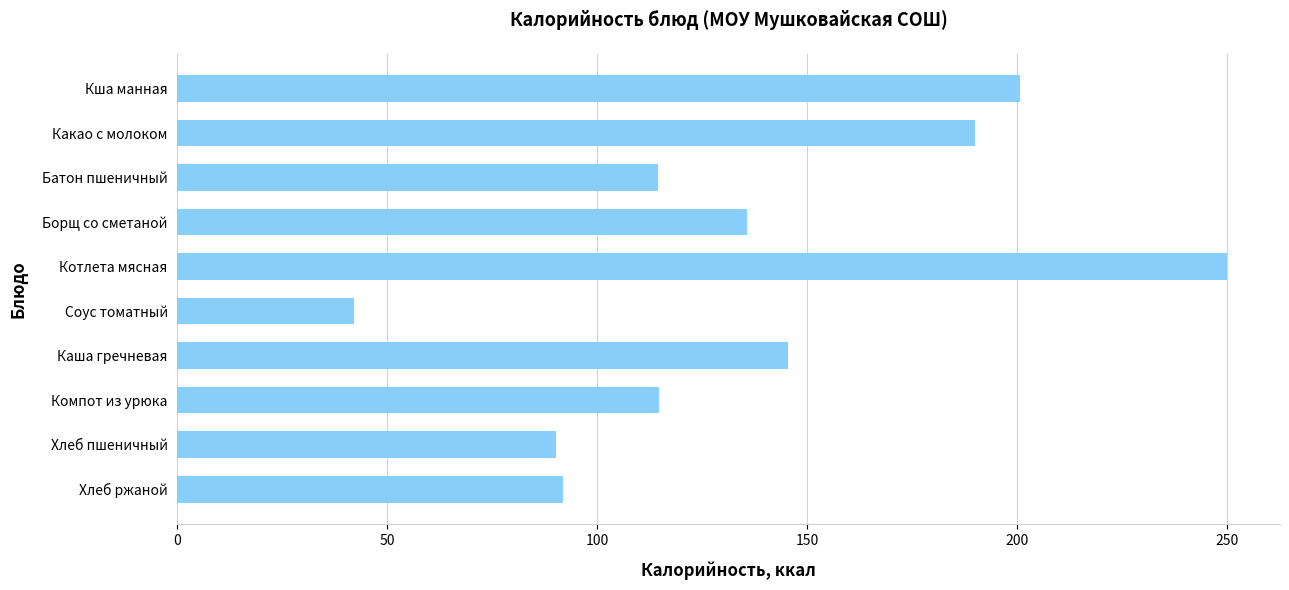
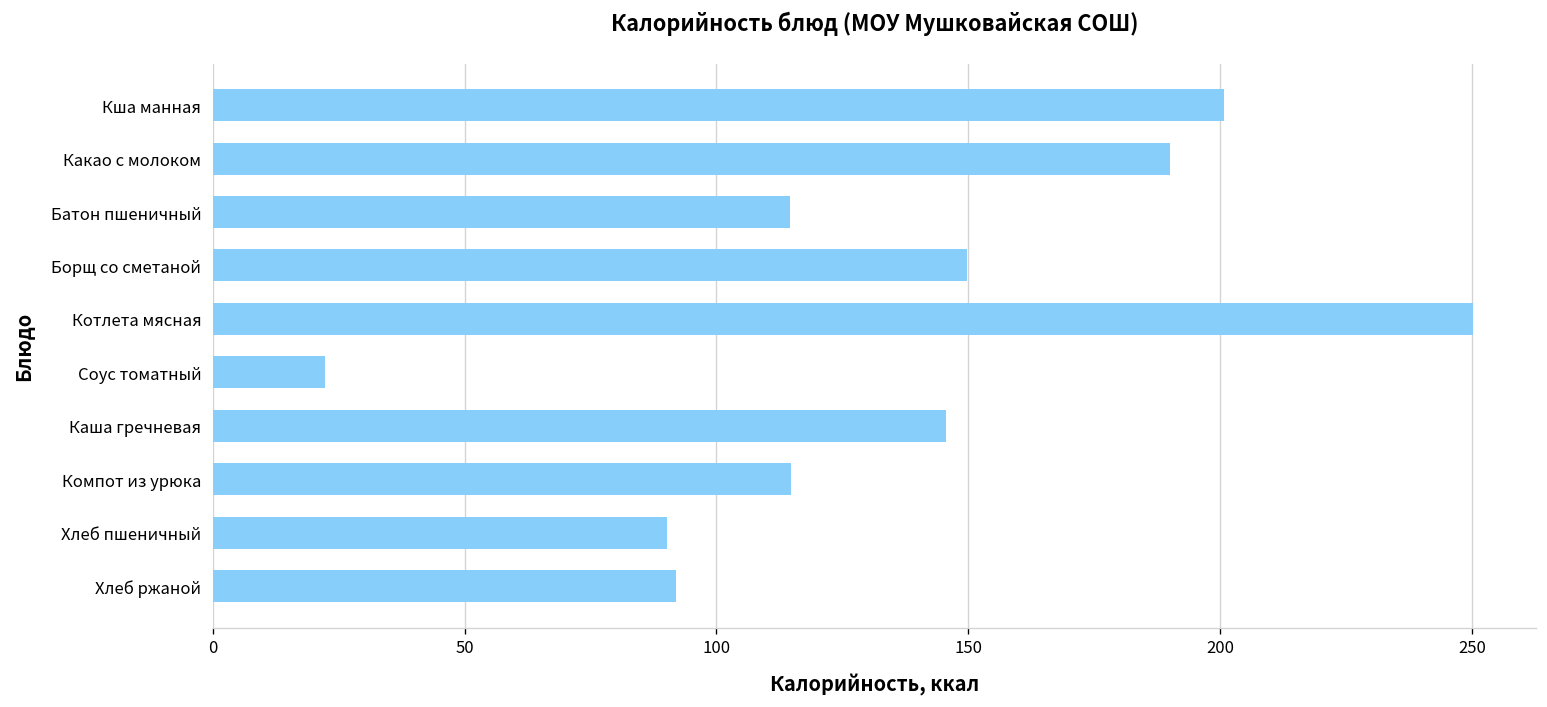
  {
    "Кша манная": 201,
    "Какао с молоком": 190,
    "Батон пшеничный": 115,
-   "Борщ со сметаной": 136,
+   "Борщ со сметаной": 150,
    "Котлета мясная": 250,
-   "Соус томатный": 42,
+   "Соус томатный": 22,
    "Каша гречневая": 146,
    "Компот из урюка": 115,
    "Хлеб пшеничный": 90,
    "Хлеб ржаной": 92
  }
